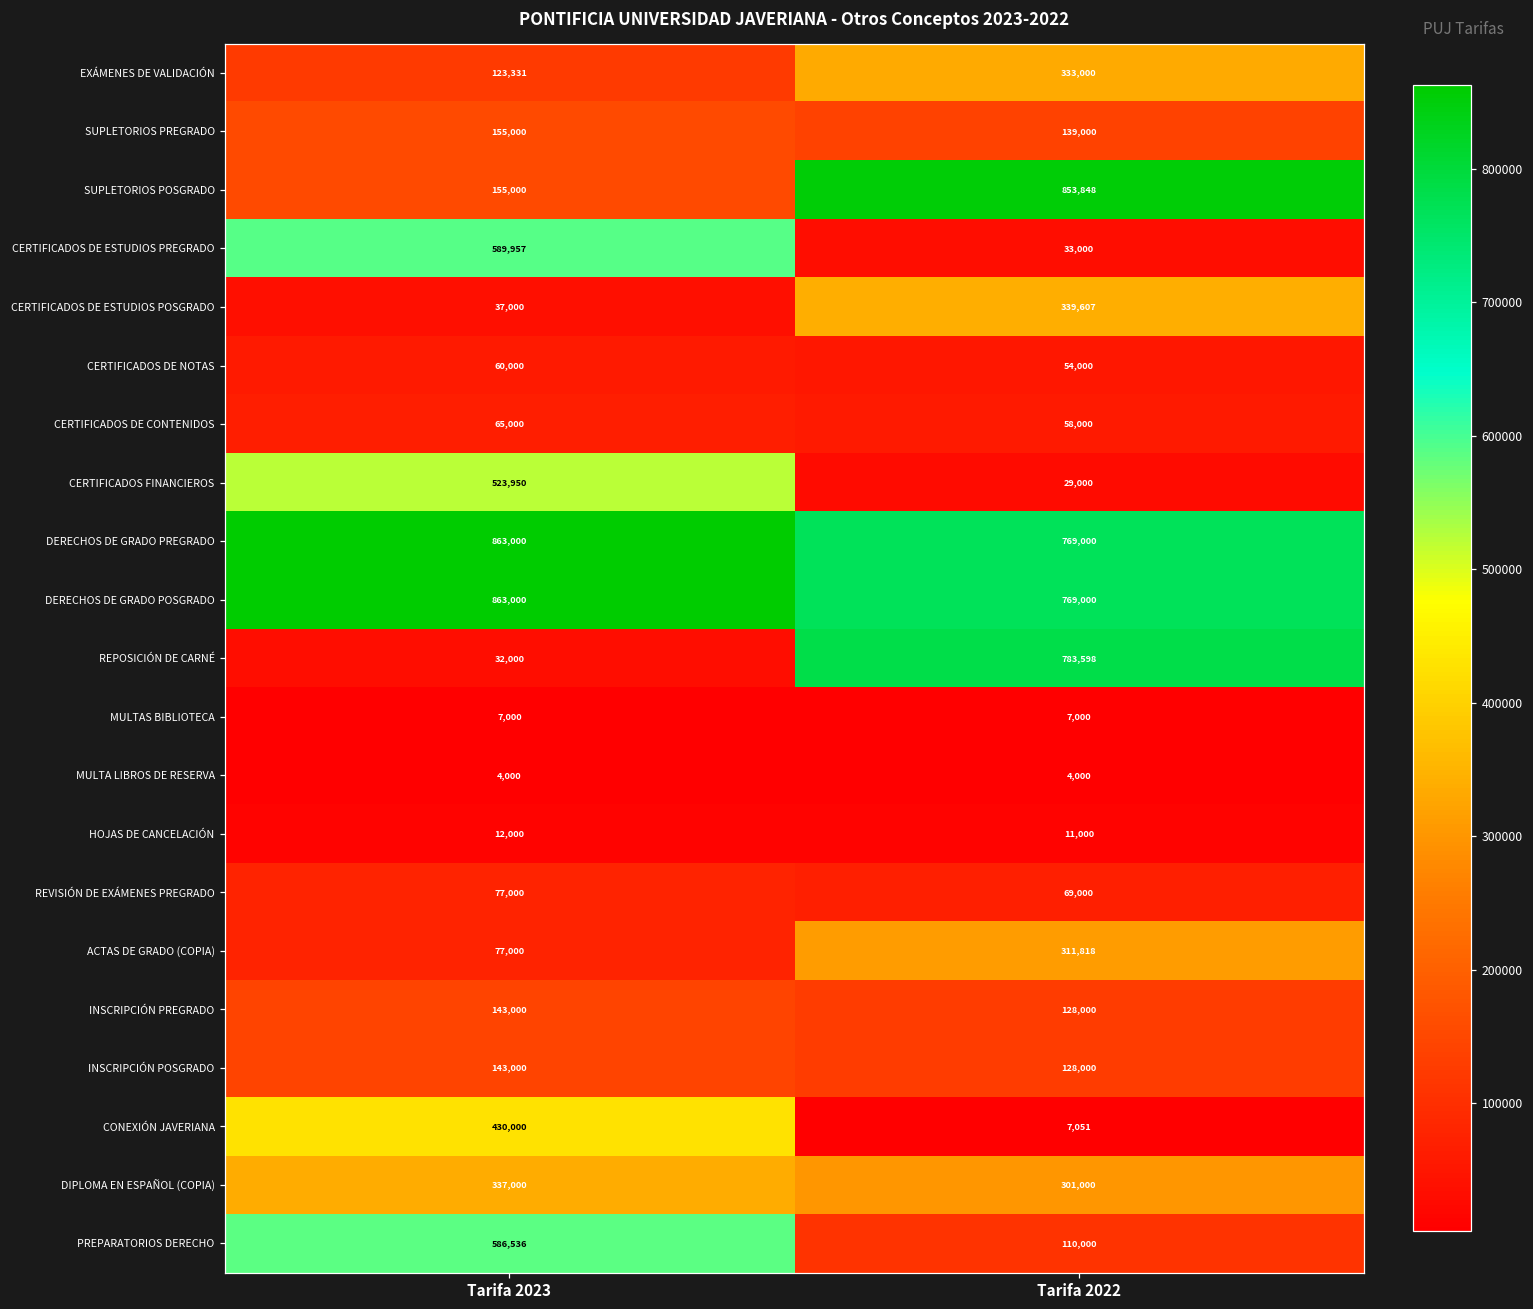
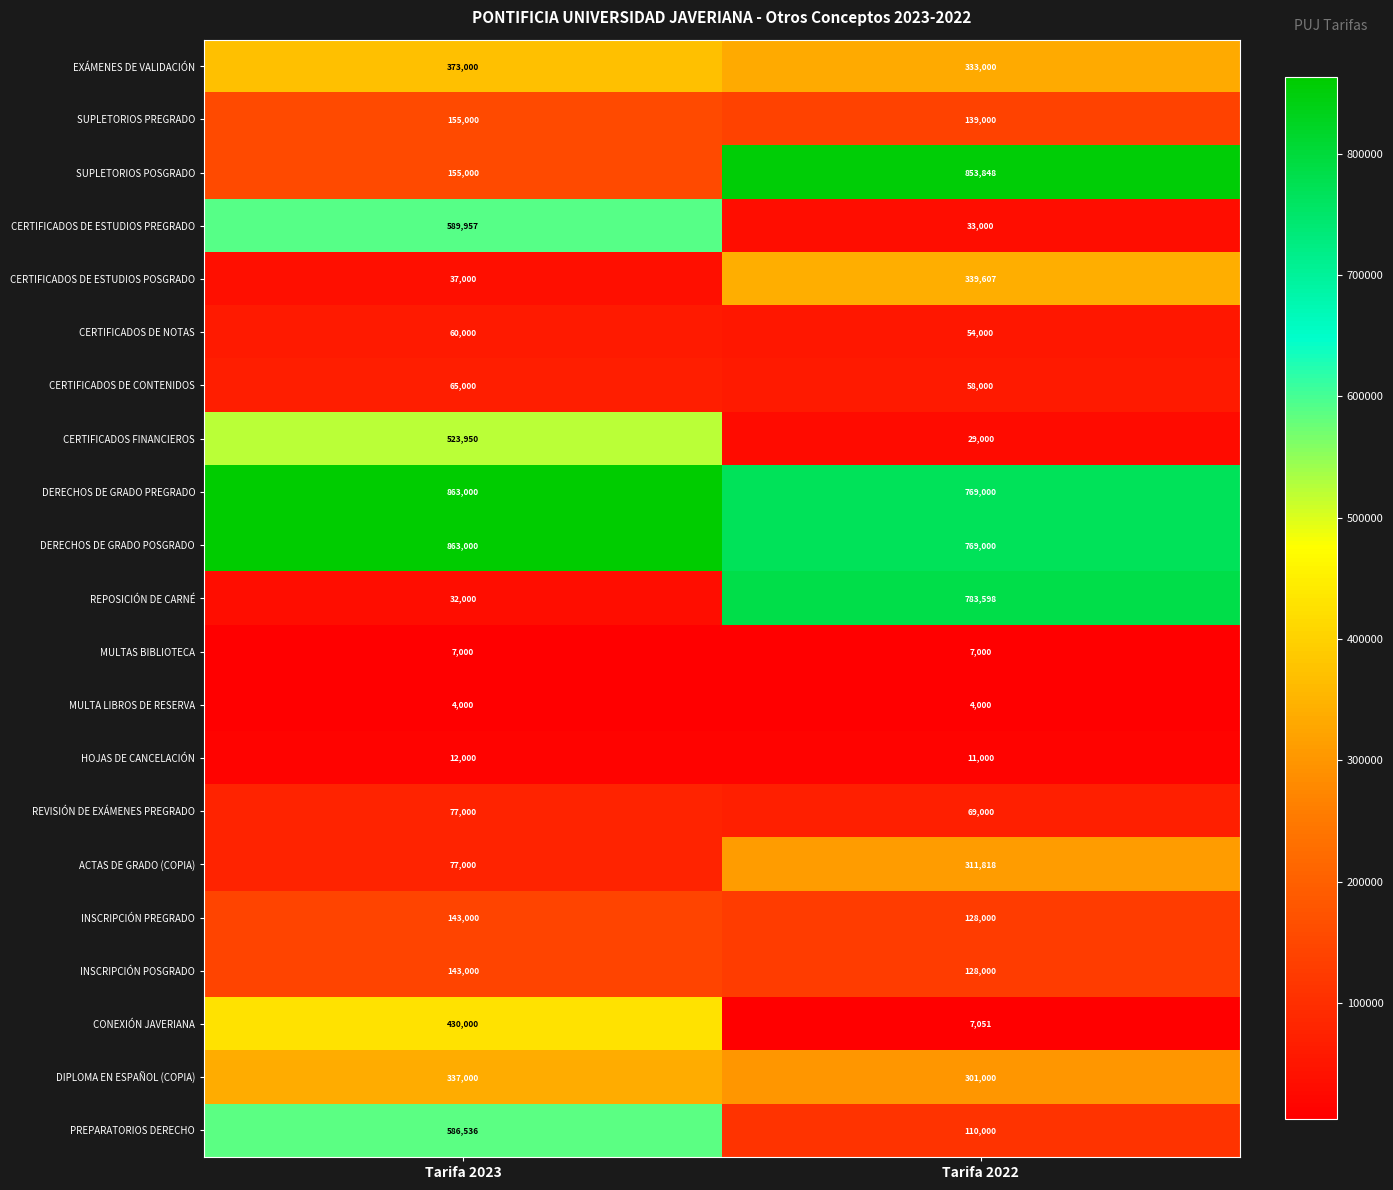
  {
    "EXÁMENES DE VALIDACIÓN": {
-     "Tarifa 2023": "123,331",
+     "Tarifa 2023": "373,000",
      "Tarifa 2022": "333,000"
    },
    "SUPLETORIOS PREGRADO": {
      "Tarifa 2023": "155,000",
      "Tarifa 2022": "139,000"
    },
    "SUPLETORIOS POSGRADO": {
      "Tarifa 2023": "155,000",
      "Tarifa 2022": "853,848"
    },
    "CERTIFICADOS DE ESTUDIOS PREGRADO": {
      "Tarifa 2023": "589,957",
      "Tarifa 2022": "33,000"
    },
    "CERTIFICADOS DE ESTUDIOS POSGRADO": {
      "Tarifa 2023": "37,000",
      "Tarifa 2022": "339,607"
    },
    "CERTIFICADOS DE NOTAS": {
      "Tarifa 2023": "60,000",
      "Tarifa 2022": "54,000"
    },
    "CERTIFICADOS DE CONTENIDOS": {
      "Tarifa 2023": "65,000",
      "Tarifa 2022": "58,000"
    },
    "CERTIFICADOS FINANCIEROS": {
      "Tarifa 2023": "523,950",
      "Tarifa 2022": "29,000"
    },
    "DERECHOS DE GRADO PREGRADO": {
      "Tarifa 2023": "863,000",
      "Tarifa 2022": "769,000"
    },
    "DERECHOS DE GRADO POSGRADO": {
      "Tarifa 2023": "863,000",
      "Tarifa 2022": "769,000"
    },
    "REPOSICIÓN DE CARNÉ": {
      "Tarifa 2023": "32,000",
      "Tarifa 2022": "783,598"
    },
    "MULTAS BIBLIOTECA": {
      "Tarifa 2023": "7,000",
      "Tarifa 2022": "7,000"
    },
    "MULTA LIBROS DE RESERVA": {
      "Tarifa 2023": "4,000",
      "Tarifa 2022": "4,000"
    },
    "HOJAS DE CANCELACIÓN": {
      "Tarifa 2023": "12,000",
      "Tarifa 2022": "11,000"
    },
    "REVISIÓN DE EXÁMENES PREGRADO": {
      "Tarifa 2023": "77,000",
      "Tarifa 2022": "69,000"
    },
    "ACTAS DE GRADO (COPIA)": {
      "Tarifa 2023": "77,000",
      "Tarifa 2022": "311,818"
    },
    "INSCRIPCIÓN PREGRADO": {
      "Tarifa 2023": "143,000",
      "Tarifa 2022": "128,000"
    },
    "INSCRIPCIÓN POSGRADO": {
      "Tarifa 2023": "143,000",
      "Tarifa 2022": "128,000"
    },
    "CONEXIÓN JAVERIANA": {
      "Tarifa 2023": "430,000",
      "Tarifa 2022": "7,051"
    },
    "DIPLOMA EN ESPAÑOL (COPIA)": {
      "Tarifa 2023": "337,000",
      "Tarifa 2022": "301,000"
    },
    "PREPARATORIOS DERECHO": {
      "Tarifa 2023": "586,536",
      "Tarifa 2022": "110,000"
    }
  }
